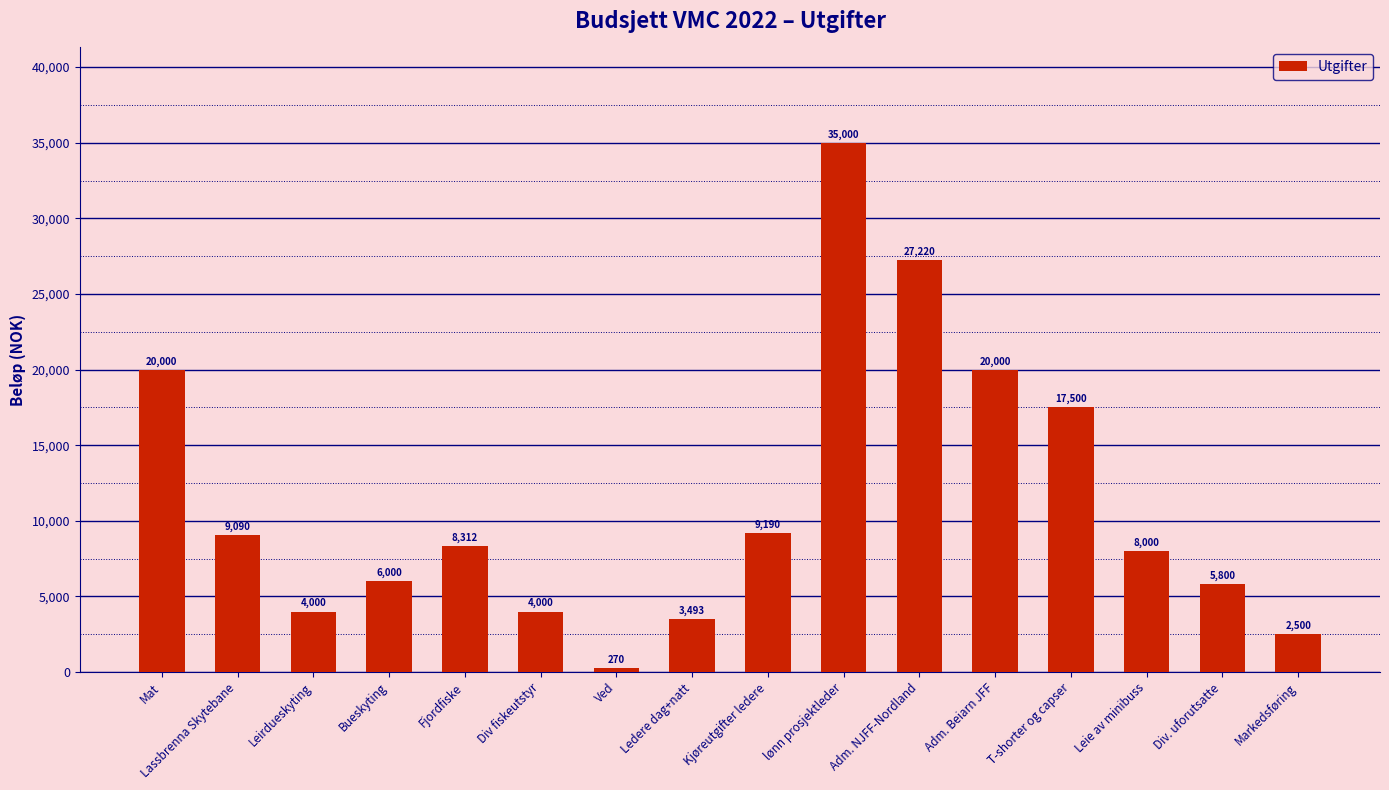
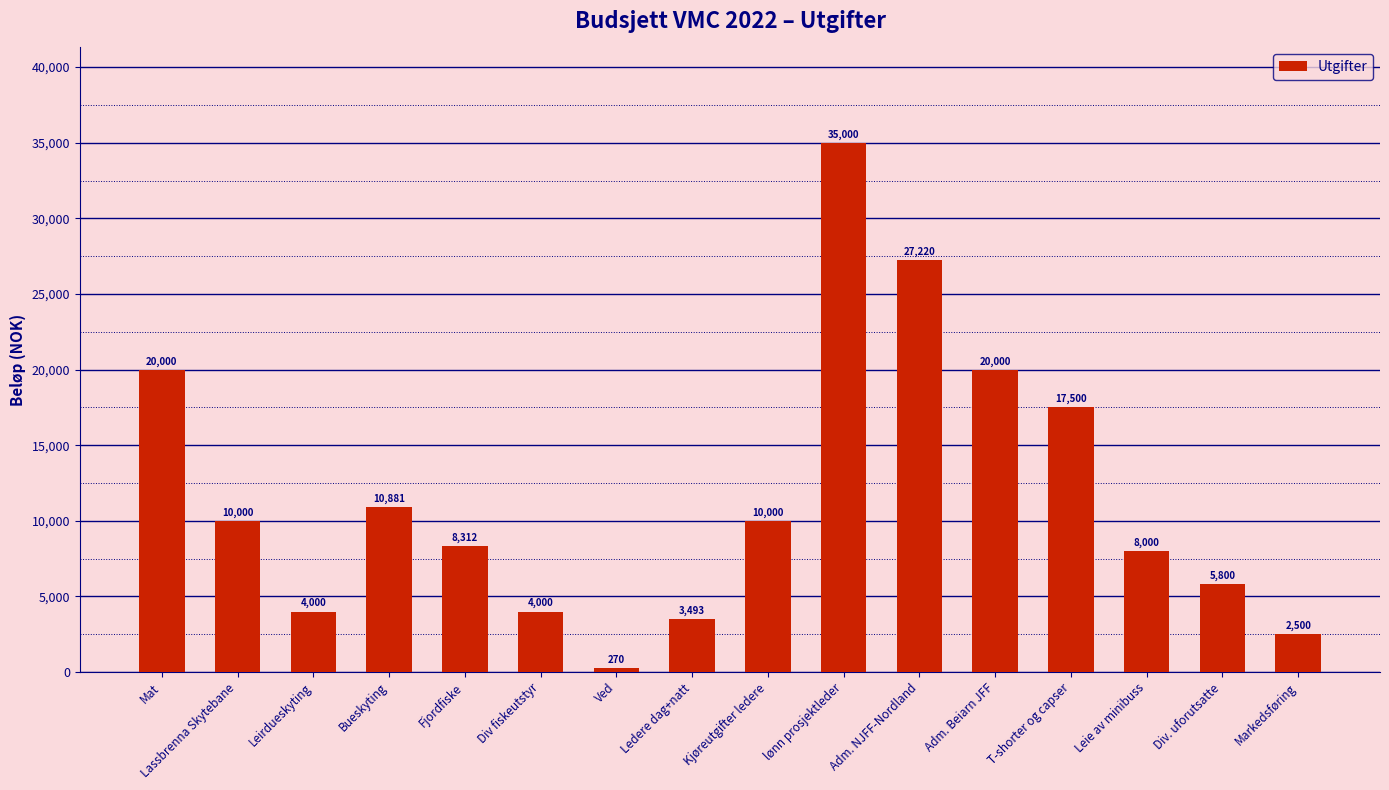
  {
    "Mat": "20,000",
-   "Lassbrenna Skytebane": "9,090",
+   "Lassbrenna Skytebane": "10,000",
    "Leirdueskyting": "4,000",
-   "Bueskyting": "6,000",
+   "Bueskyting": "10,881",
    "Fjordfiske": "8,312",
    "Div fiskeutstyr": "4,000",
    "Ved": "270",
    "Ledere dag+natt": "3,493",
-   "Kjøreutgifter ledere": "9,190",
+   "Kjøreutgifter ledere": "10,000",
    "lønn prosjektleder": "35,000",
    "Adm. NJFF-Nordland": "27,220",
    "Adm. Beiarn JFF": "20,000",
    "T-shorter og capser": "17,500",
    "Leie av minibuss": "8,000",
    "Div. uforutsatte": "5,800",
    "Markedsføring": "2,500"
  }
